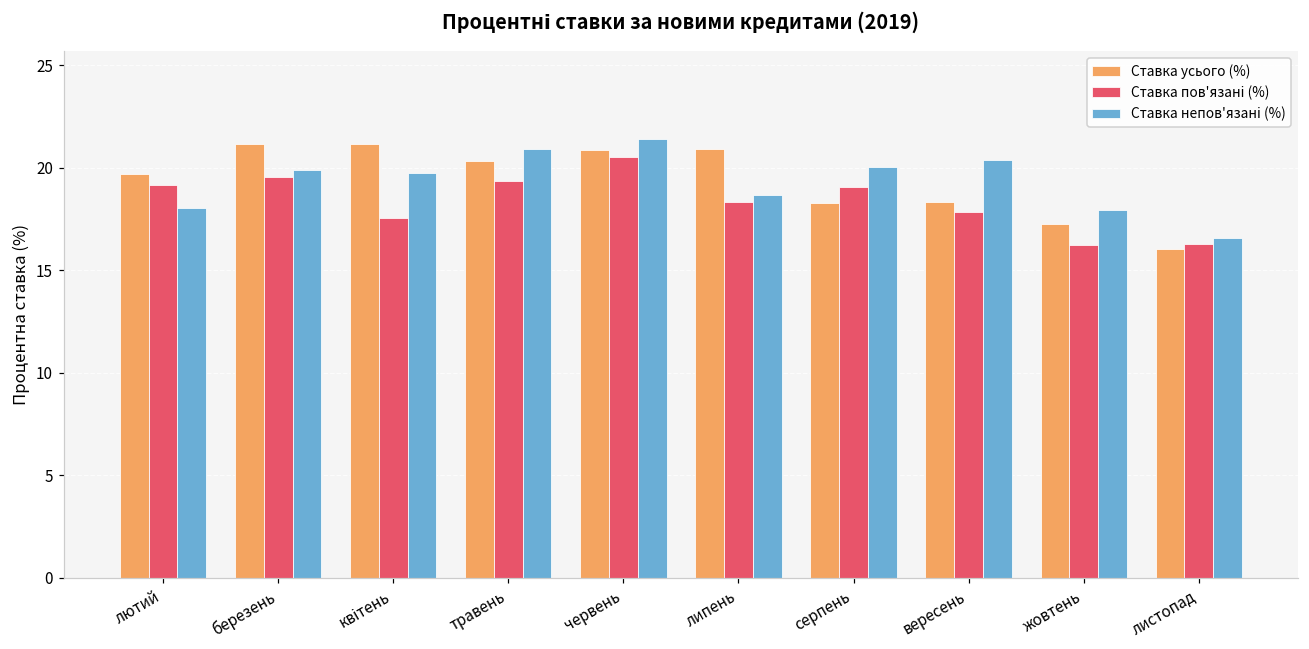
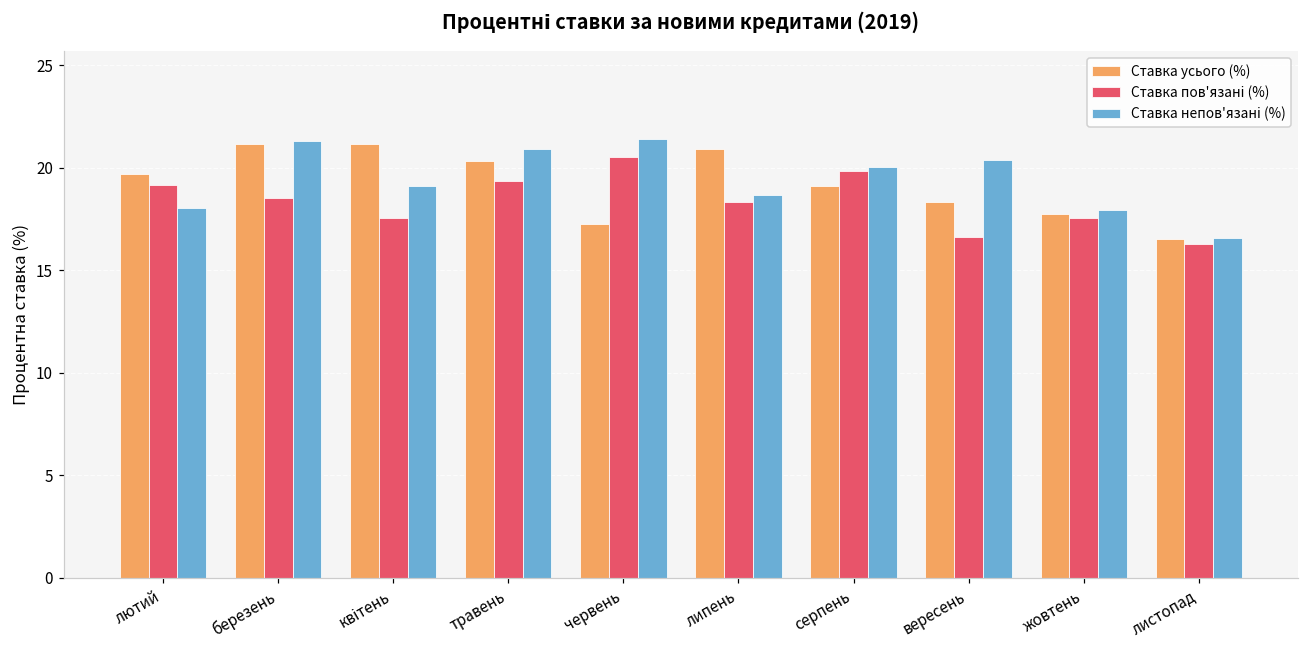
  {
    "Ставка усього (%)": {
      "лютий": 19.7,
      "березень": 21.2,
      "квітень": 21.2,
      "травень": 20.4,
-     "червень": 20.9,
+     "червень": 17.3,
      "липень": 20.9,
-     "серпень": 18.3,
+     "серпень": 19.1,
      "вересень": 18.3,
-     "жовтень": 17.3,
-     "листопад": 16.0
+     "жовтень": 17.8,
+     "листопад": 16.5
    },
    "Ставка пов'язані (%)": {
      "лютий": 19.2,
-     "березень": 19.5,
+     "березень": 18.6,
      "квітень": 17.6,
      "травень": 19.4,
      "червень": 20.5,
      "липень": 18.3,
-     "серпень": 19.0,
-     "вересень": 17.9,
-     "жовтень": 16.2,
+     "серпень": 19.8,
+     "вересень": 16.6,
+     "жовтень": 17.6,
      "листопад": 16.3
    },
    "Ставка непов'язані (%)": {
      "лютий": 18.0,
-     "березень": 19.9,
-     "квітень": 19.7,
+     "березень": 21.3,
+     "квітень": 19.1,
      "травень": 20.9,
      "червень": 21.4,
      "липень": 18.7,
      "серпень": 20.0,
      "вересень": 20.4,
      "жовтень": 18.0,
      "листопад": 16.6
    }
  }
